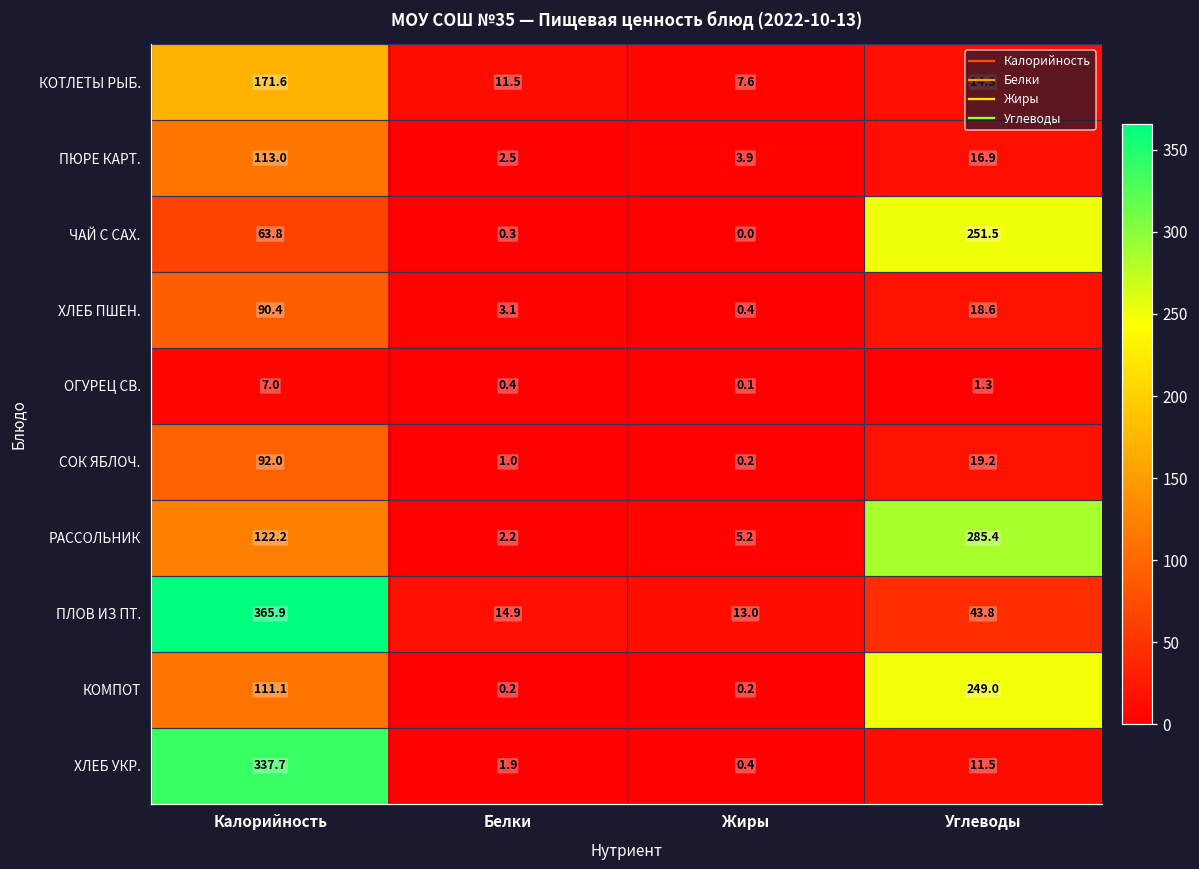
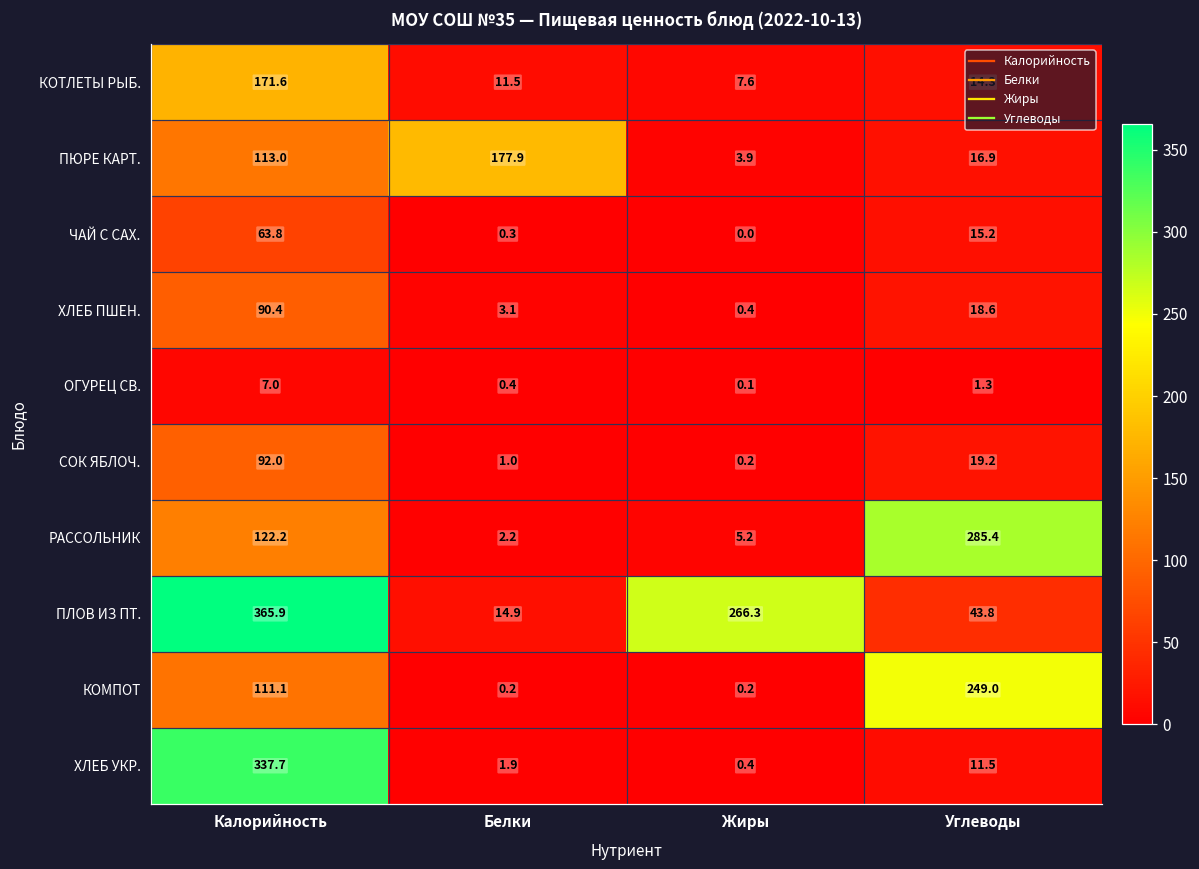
  {
    "ПЮРЕ КАРТ.": {
-     "Белки": 2.5
+     "Белки": 177.9
    },
    "ЧАЙ С САХ.": {
-     "Углеводы": 251.5
+     "Углеводы": 15.2
    },
    "ПЛОВ ИЗ ПТ.": {
-     "Жиры": 13.0
+     "Жиры": 266.3
    }
  }
